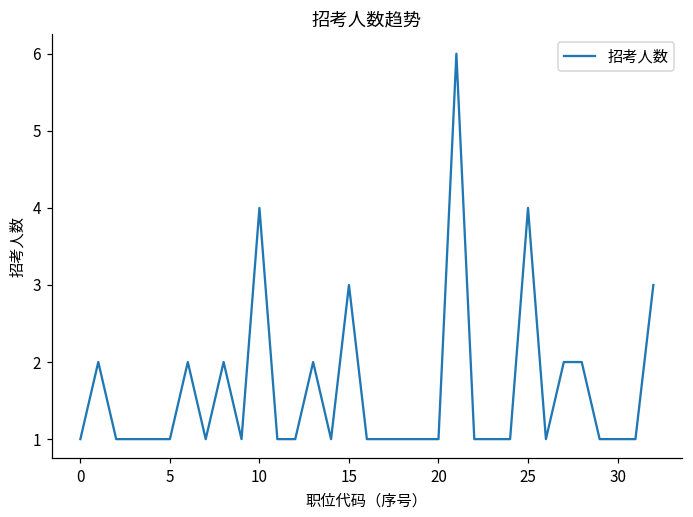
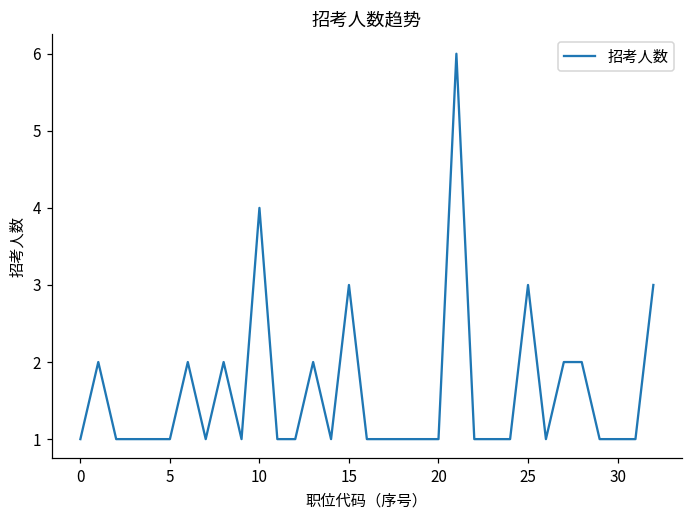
  {
    "0": 1,
    "5": 1,
    "10": 4,
    "15": 3,
    "20": 1,
-   "25": 4,
+   "25": 3,
    "30": 1
  }
